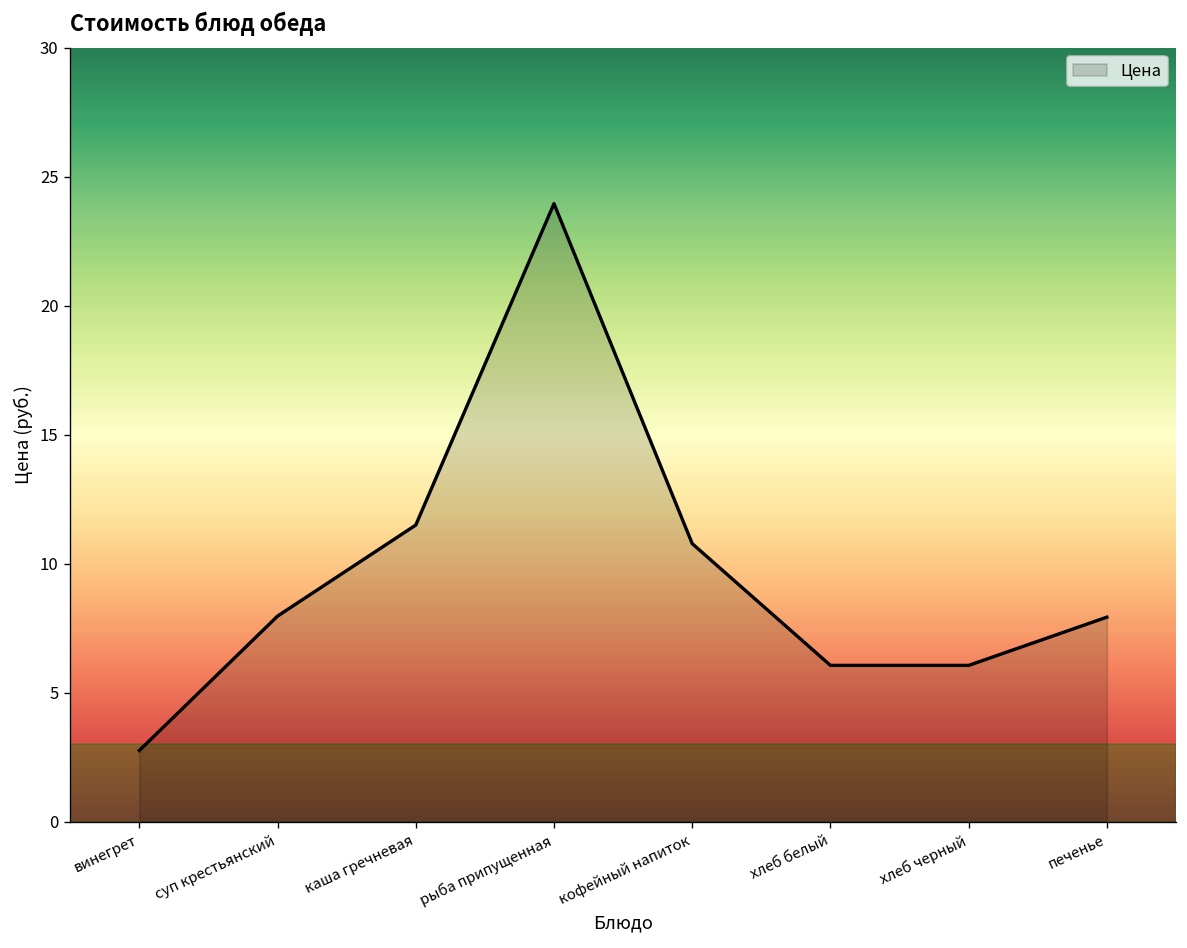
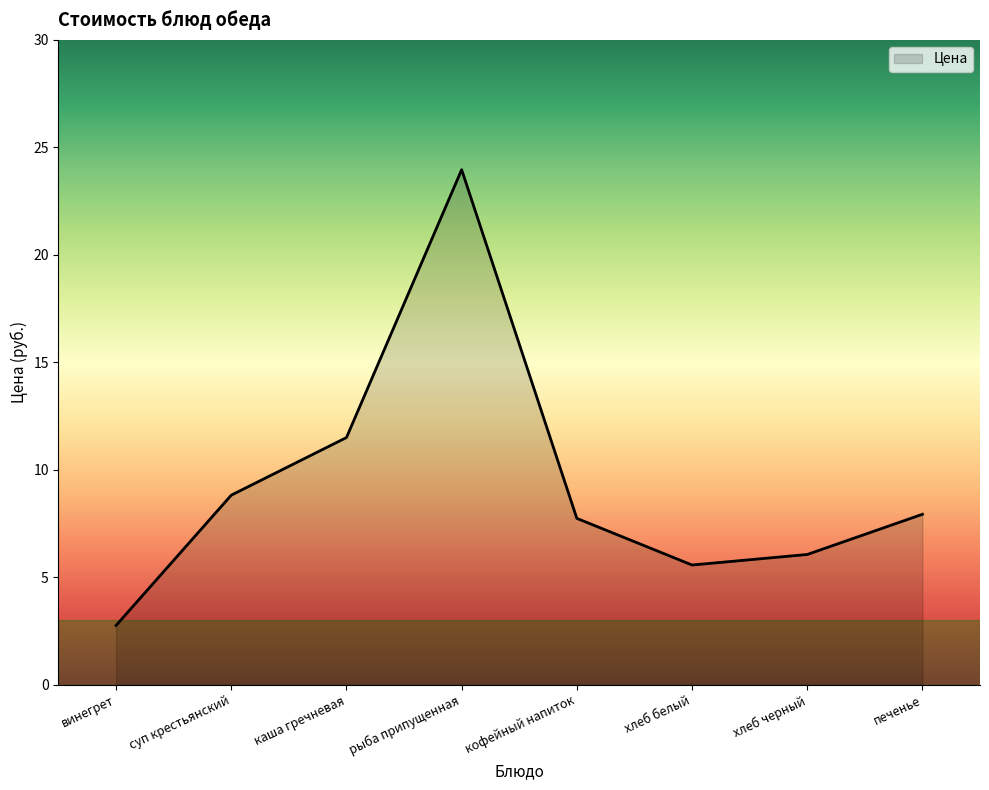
  {
    "винегрет": 2.8,
-   "суп крестьянский": 8.0,
+   "суп крестьянский": 8.8,
    "каша гречневая": 11.5,
    "рыба припущенная": 24.0,
-   "кофейный напиток": 10.8,
-   "хлеб белый": 6.1,
+   "кофейный напиток": 7.7,
+   "хлеб белый": 5.6,
    "хлеб черный": 6.1,
    "печенье": 7.9
  }
